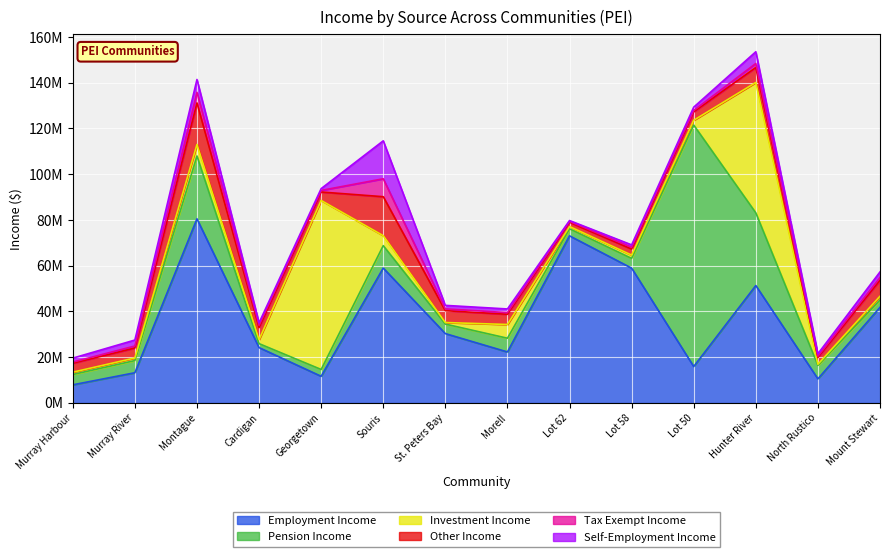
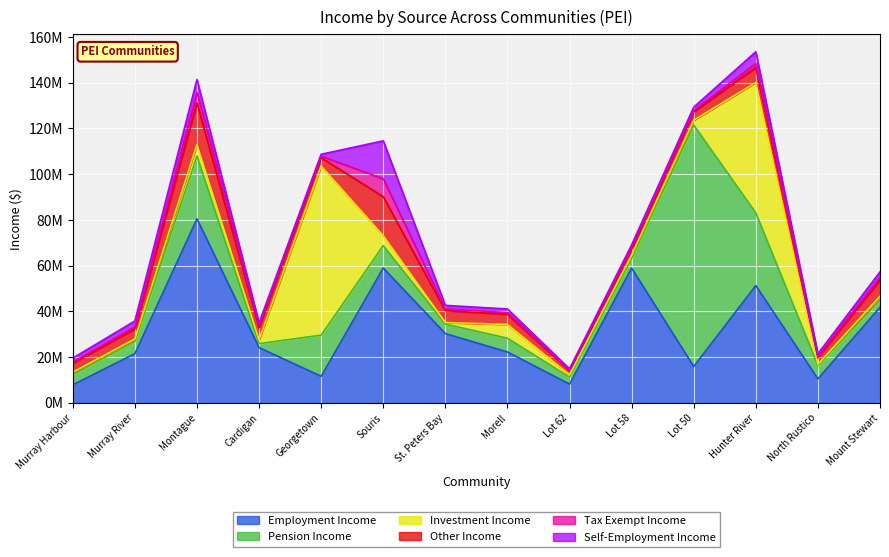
  {
    "Employment Income": {
      "Murray Harbour": 8000000,
-     "Murray River": 13000000,
+     "Murray River": 22000000,
      "Montague": 80000000,
      "Cardigan": 24000000,
      "Georgetown": 12000000,
      "Souris": 59000000,
      "St. Peters Bay": 30000000,
      "Morell": 22000000,
-     "Lot 62": 73000000,
+     "Lot 62": 8000000,
      "Lot 58": 59000000,
      "Lot 50": 16000000,
      "Hunter River": 51000000,
      "North Rustico": 10000000,
      "Mount Stewart": 42000000
    },
    "Pension Income": {
      "Murray River": 5000000,
      "Montague": 27000000,
      "Cardigan": 2000000,
-     "Georgetown": 3000000,
+     "Georgetown": 18000000,
      "Souris": 10000000,
      "Morell": 6000000,
      "Lot 58": 4000000,
      "Lot 50": 106000000,
      "Hunter River": 32000000,
      "Mount Stewart": 3000000
    },
    "Investment Income": {
      "Murray River": 1000000,
      "Montague": 5000000,
      "Cardigan": 2000000,
      "Georgetown": 74000000,
      "Souris": 4000000,
      "Morell": 6000000,
      "Lot 58": 1000000,
      "Lot 50": 2000000,
      "Hunter River": 57000000,
      "Mount Stewart": 2000000
    },
    "Other Income": {
      "Montague": 18000000,
      "Souris": 17000000,
      "Hunter River": 7000000,
      "Mount Stewart": 7000000
    },
    "Tax Exempt Income": {
      "Montague": 5000000,
      "Souris": 8000000,
      "Hunter River": 2000000,
      "Mount Stewart": 1000000
    },
    "Self-Employment Income": {
      "Murray Harbour": 2000000,
      "Murray River": 3000000,
      "Montague": 6000000,
      "Souris": 17000000,
      "St. Peters Bay": 2000000,
      "Morell": 2000000,
      "Lot 50": 1000000,
      "Hunter River": 5000000,
      "Mount Stewart": 2000000
    }
  }
